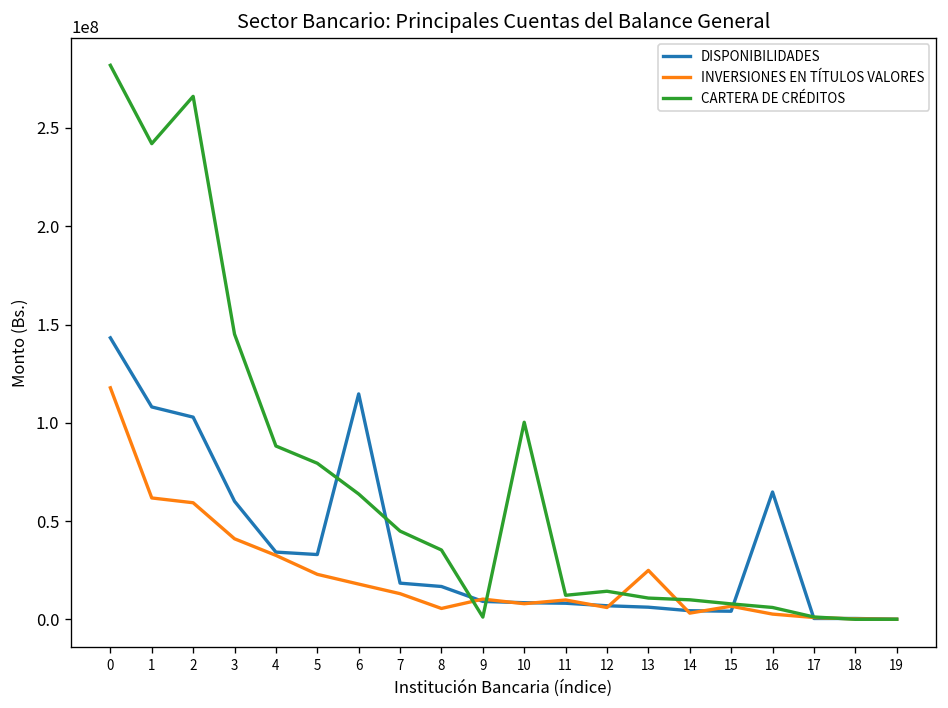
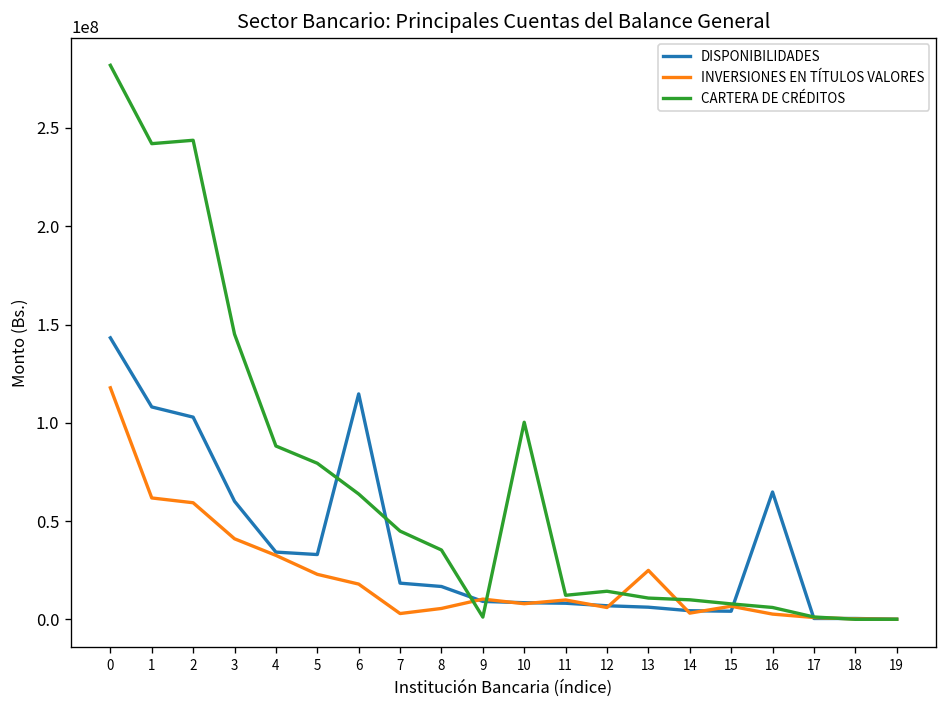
  {
    "DISPONIBILIDADES": {
      "0": 143000000,
      "1": 108000000,
      "2": 103000000,
      "3": 60000000,
      "4": 34000000,
      "5": 33000000,
      "6": 115000000,
      "7": 18000000,
      "8": 17000000,
      "11": 8000000,
      "13": 6000000,
      "15": 4000000,
      "16": 65000000
    },
    "INVERSIONES EN TÍTULOS VALORES": {
      "0": 118000000,
      "1": 62000000,
      "2": 59000000,
      "3": 41000000,
      "4": 33000000,
      "5": 23000000,
      "6": 18000000,
-     "7": 13000000,
+     "7": 3000000,
      "8": 6000000,
      "11": 10000000,
      "13": 25000000,
      "16": 3000000
    },
    "CARTERA DE CRÉDITOS": {
      "0": 282000000,
      "1": 242000000,
-     "2": 266000000,
+     "2": 244000000,
      "3": 145000000,
      "4": 88000000,
      "5": 79000000,
      "6": 64000000,
      "7": 45000000,
      "8": 35000000,
      "9": 1000000,
      "10": 100000000,
      "11": 12000000,
      "12": 14000000,
      "13": 11000000,
      "14": 10000000,
      "16": 6000000
    }
  }
